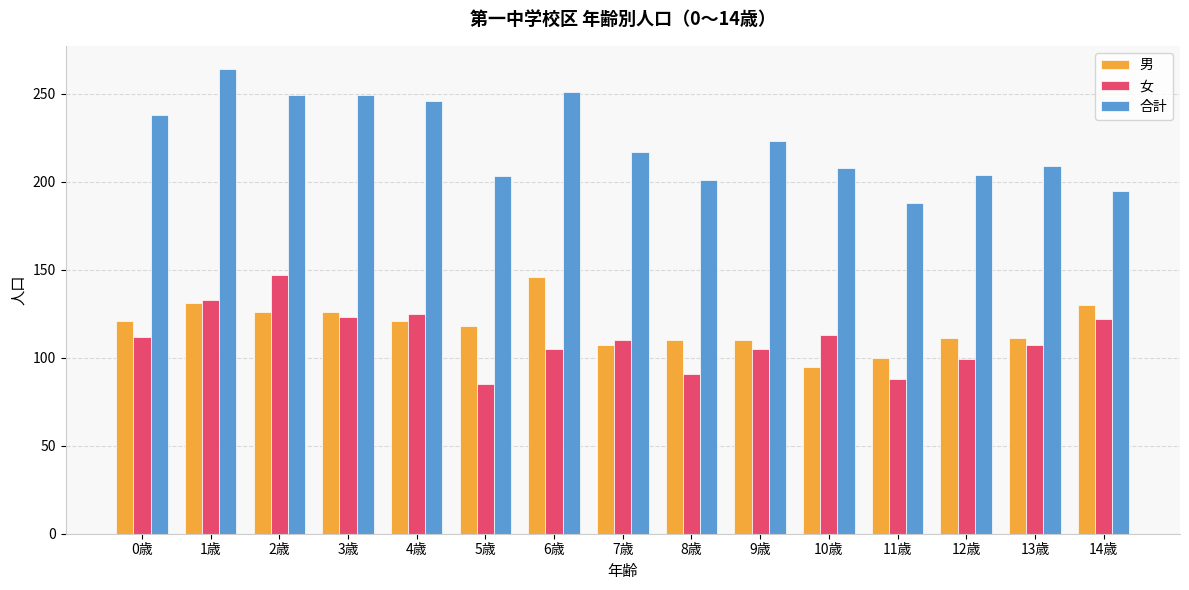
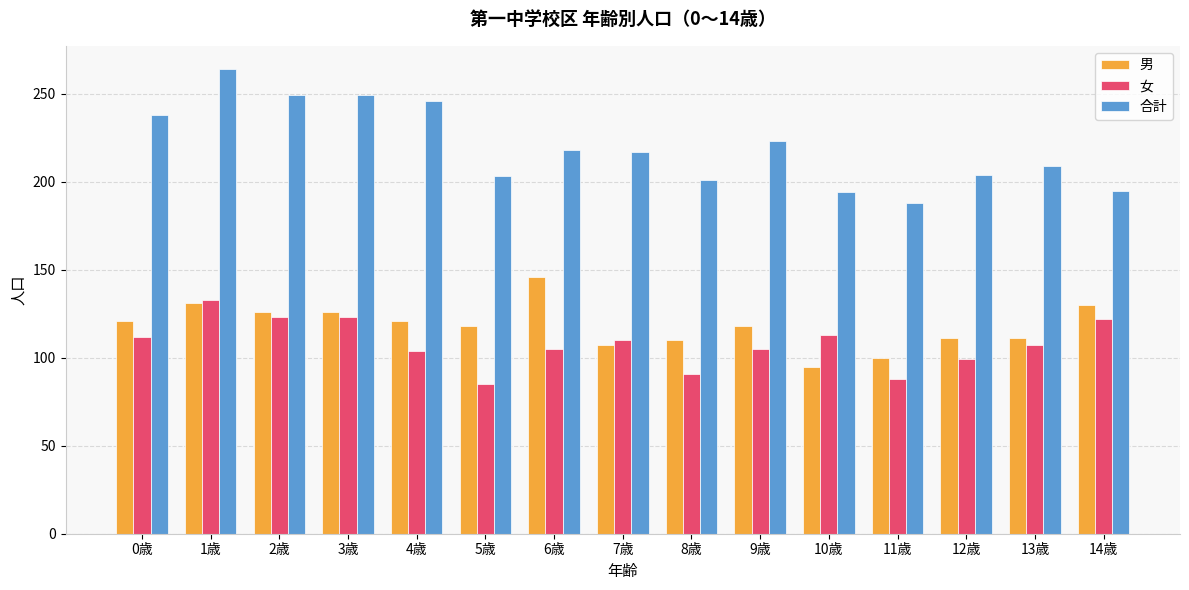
  {
    "男": {
      "0歳": 121,
      "1歳": 131,
      "2歳": 126,
      "3歳": 126,
      "4歳": 121,
      "5歳": 118,
      "6歳": 146,
      "7歳": 107,
      "8歳": 110,
-     "9歳": 110,
+     "9歳": 118,
      "10歳": 95,
      "11歳": 100,
      "12歳": 111,
      "13歳": 111,
      "14歳": 130
    },
    "女": {
      "0歳": 112,
      "1歳": 133,
-     "2歳": 147,
+     "2歳": 123,
      "3歳": 123,
-     "4歳": 125,
+     "4歳": 104,
      "5歳": 85,
      "6歳": 105,
      "7歳": 110,
      "8歳": 91,
      "9歳": 105,
      "10歳": 113,
      "11歳": 88,
      "12歳": 99,
      "13歳": 107,
      "14歳": 122
    },
    "合計": {
      "0歳": 238,
      "1歳": 264,
      "2歳": 249,
      "3歳": 249,
      "4歳": 246,
      "5歳": 203,
-     "6歳": 251,
+     "6歳": 218,
      "7歳": 217,
      "8歳": 201,
      "9歳": 223,
-     "10歳": 208,
+     "10歳": 194,
      "11歳": 188,
      "12歳": 204,
      "13歳": 209,
      "14歳": 195
    }
  }
